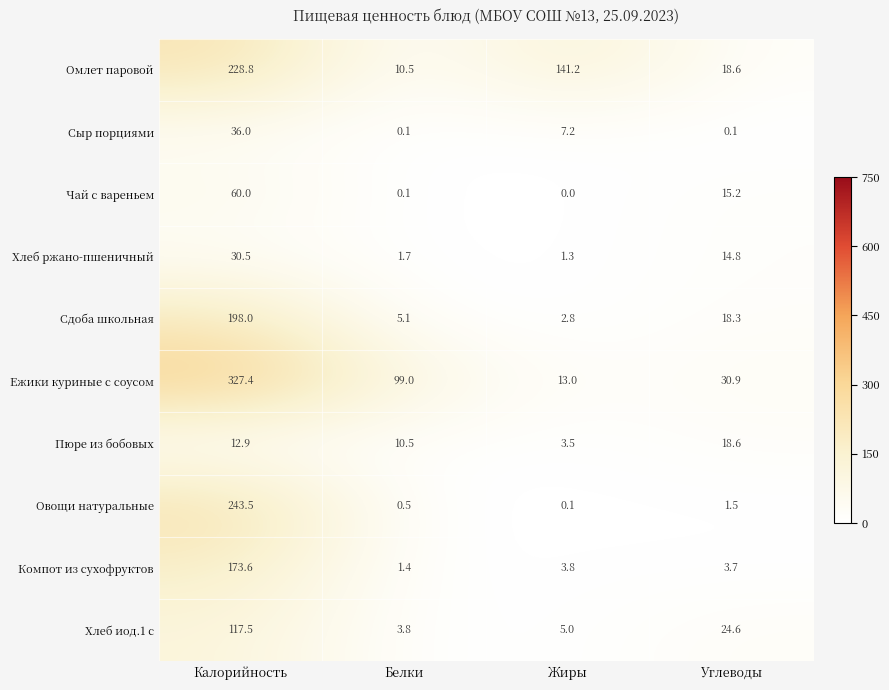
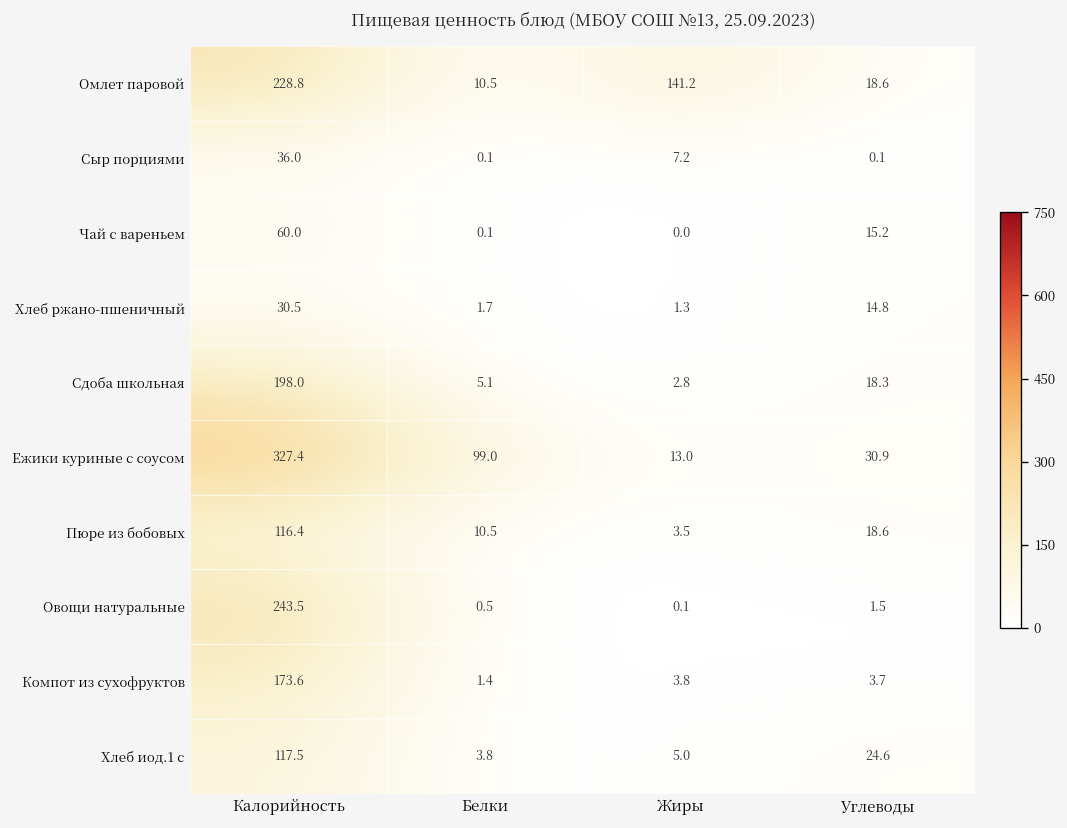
  {
    "Омлет паровой": {
      "Калорийность": 228.8,
      "Белки": 10.5,
      "Жиры": 141.2,
      "Углеводы": 18.6
    },
    "Сыр порциями": {
      "Калорийность": 36.0,
      "Белки": 0.1,
      "Жиры": 7.2,
      "Углеводы": 0.1
    },
    "Чай с вареньем": {
      "Калорийность": 60.0,
      "Белки": 0.1,
      "Жиры": 0.0,
      "Углеводы": 15.2
    },
    "Хлеб ржано-пшеничный": {
      "Калорийность": 30.5,
      "Белки": 1.7,
      "Жиры": 1.3,
      "Углеводы": 14.8
    },
    "Сдоба школьная": {
      "Калорийность": 198.0,
      "Белки": 5.1,
      "Жиры": 2.8,
      "Углеводы": 18.3
    },
    "Ежики куриные с соусом": {
      "Калорийность": 327.4,
      "Белки": 99.0,
      "Жиры": 13.0,
      "Углеводы": 30.9
    },
    "Пюре из бобовых": {
-     "Калорийность": 12.9,
+     "Калорийность": 116.4,
      "Белки": 10.5,
      "Жиры": 3.5,
      "Углеводы": 18.6
    },
    "Овощи натуральные": {
      "Калорийность": 243.5,
      "Белки": 0.5,
      "Жиры": 0.1,
      "Углеводы": 1.5
    },
    "Компот из сухофруктов": {
      "Калорийность": 173.6,
      "Белки": 1.4,
      "Жиры": 3.8,
      "Углеводы": 3.7
    },
    "Хлеб иод.1 с": {
      "Калорийность": 117.5,
      "Белки": 3.8,
      "Жиры": 5.0,
      "Углеводы": 24.6
    }
  }
